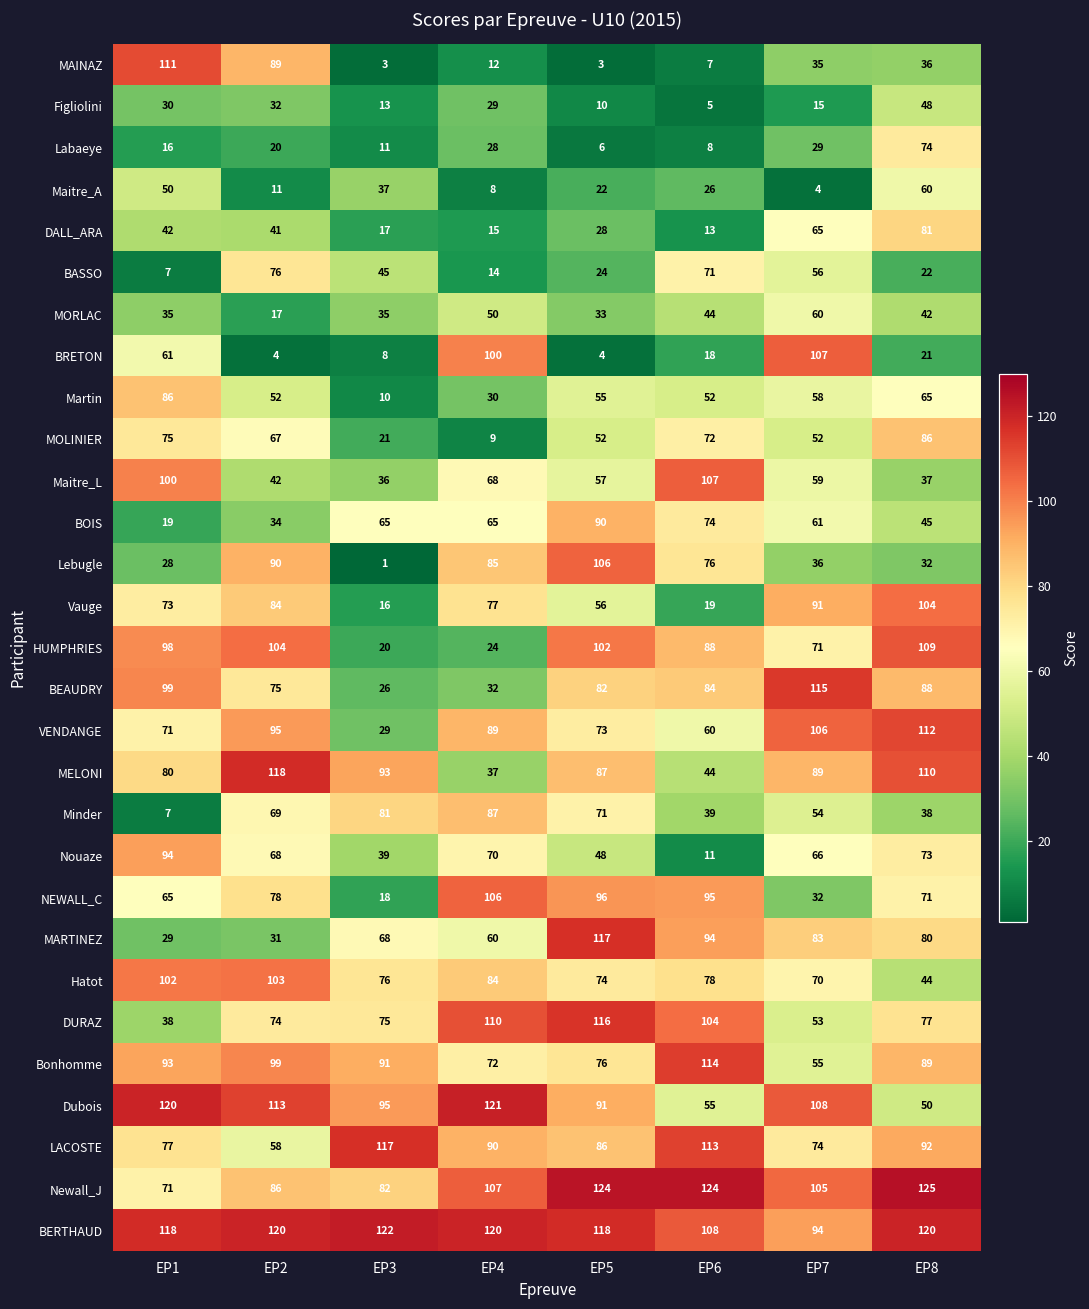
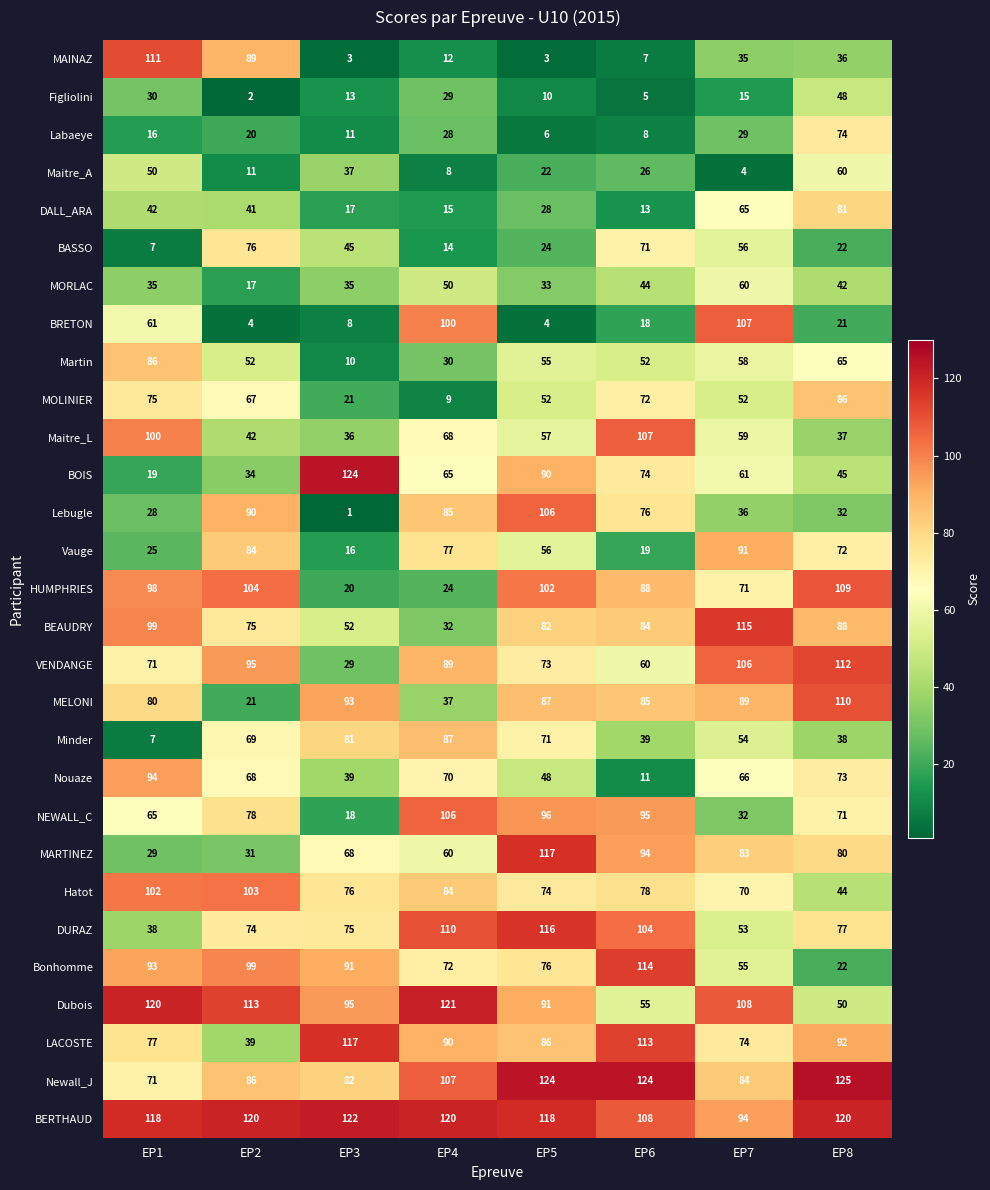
  {
    "Figliolini": {
      "EP1": 30,
-     "EP2": 32,
+     "EP2": 2,
      "EP3": 13,
      "EP4": 29,
      "EP5": 10,
      "EP6": 5,
      "EP7": 15,
      "EP8": 48
    },
    "BOIS": {
      "EP1": 19,
      "EP2": 34,
-     "EP3": 65,
+     "EP3": 124,
      "EP4": 65,
      "EP5": 90,
      "EP6": 74,
      "EP7": 61,
      "EP8": 45
    },
    "Vauge": {
-     "EP1": 73,
+     "EP1": 25,
      "EP2": 84,
      "EP3": 16,
      "EP4": 77,
      "EP5": 56,
      "EP6": 19,
      "EP7": 91,
-     "EP8": 104
+     "EP8": 72
    },
    "BEAUDRY": {
      "EP1": 99,
      "EP2": 75,
-     "EP3": 26,
+     "EP3": 52,
      "EP4": 32,
      "EP5": 82,
      "EP6": 84,
      "EP7": 115,
      "EP8": 88
    },
    "MELONI": {
      "EP1": 80,
-     "EP2": 118,
+     "EP2": 21,
      "EP3": 93,
      "EP4": 37,
      "EP5": 87,
-     "EP6": 44,
+     "EP6": 85,
      "EP7": 89,
      "EP8": 110
    },
    "Bonhomme": {
      "EP1": 93,
      "EP2": 99,
      "EP3": 91,
      "EP4": 72,
      "EP5": 76,
      "EP6": 114,
      "EP7": 55,
-     "EP8": 89
+     "EP8": 22
    },
    "LACOSTE": {
      "EP1": 77,
-     "EP2": 58,
+     "EP2": 39,
      "EP3": 117,
      "EP4": 90,
      "EP5": 86,
      "EP6": 113,
      "EP7": 74,
      "EP8": 92
    },
    "Newall_J": {
      "EP1": 71,
      "EP2": 86,
      "EP3": 82,
      "EP4": 107,
      "EP5": 124,
      "EP6": 124,
-     "EP7": 105,
+     "EP7": 84,
      "EP8": 125
    }
  }
